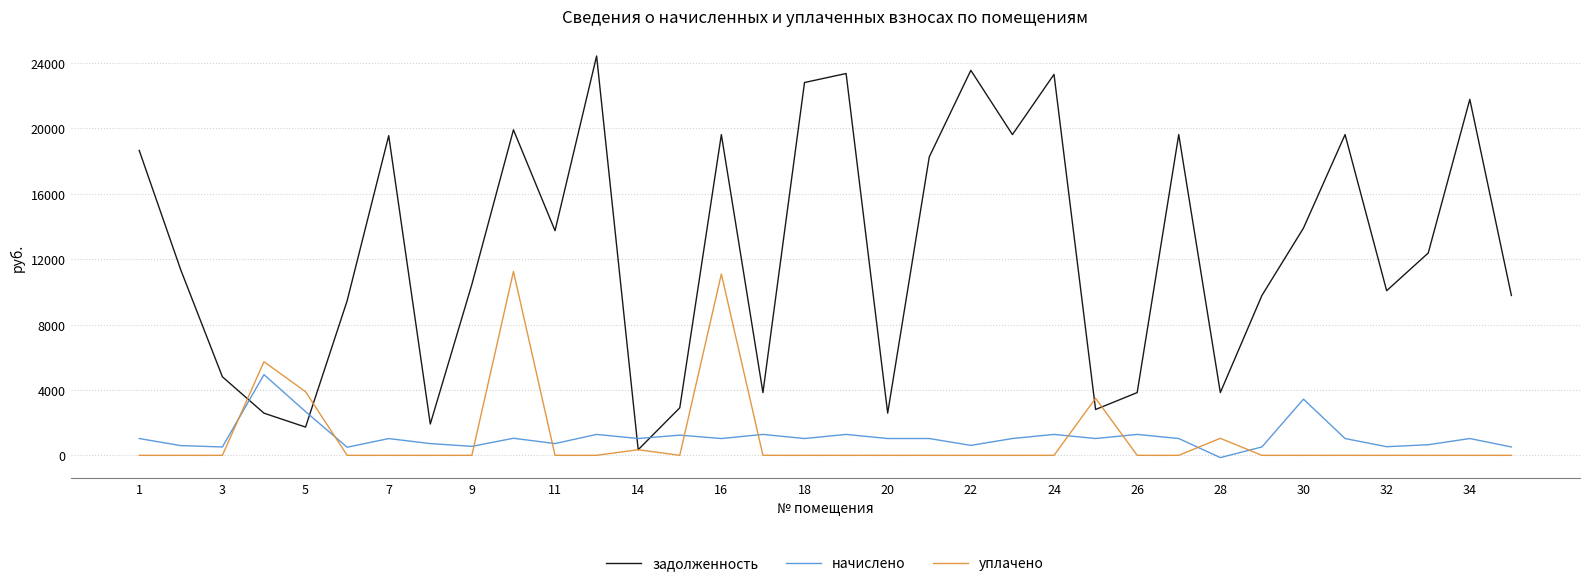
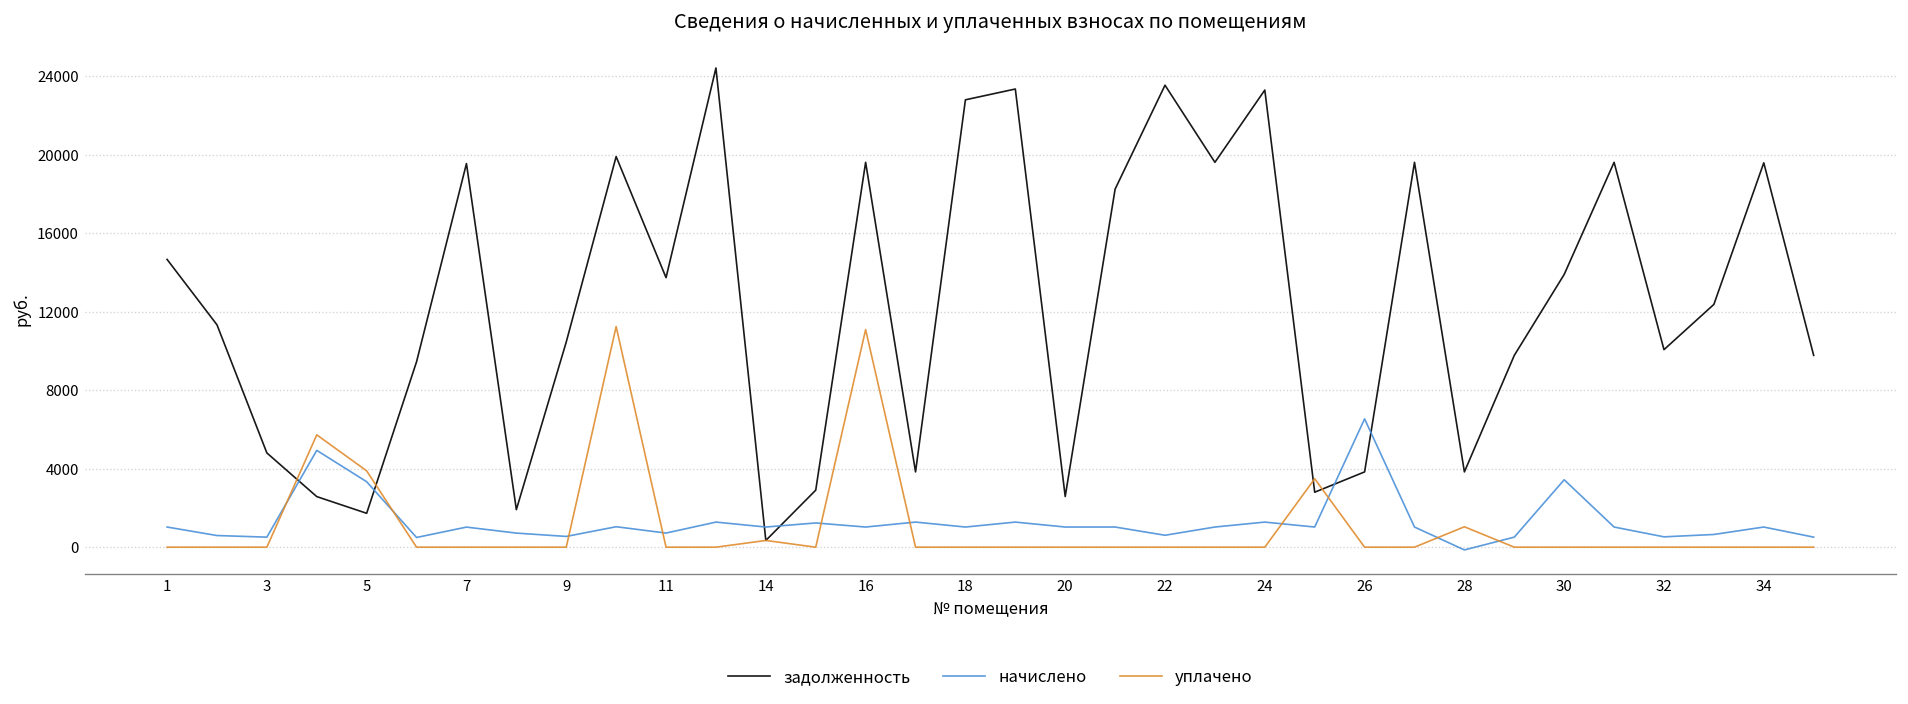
  {
    "задолженность": {
-     "1": 18700,
+     "1": 14700,
      "3": 4800,
      "5": 1700,
      "7": 19600,
      "9": 10500,
      "11": 13700,
      "16": 19600,
      "18": 22800,
      "20": 2600,
      "22": 23600,
      "24": 23300,
      "26": 3800,
      "28": 3800,
      "30": 13900,
      "32": 10100,
-     "34": 21800
+     "34": 19600
    },
    "начислено": {
      "1": 1000,
      "3": 500,
-     "5": 2700,
+     "5": 3300,
      "7": 1000,
      "9": 500,
      "11": 700,
      "14": 1000,
      "16": 1000,
      "18": 1000,
      "20": 1000,
      "22": 600,
      "24": 1300,
-     "26": 1300,
+     "26": 6500,
      "28": -100,
      "30": 3400,
      "32": 500,
      "34": 1000
    },
    "уплачено": {
      "1": 0,
      "3": 0,
      "5": 3900,
      "7": 0,
      "9": 0,
      "11": 0,
      "16": 11100,
      "18": 0,
      "20": 0,
      "22": 0,
      "24": 0,
      "26": 0,
      "28": 1000,
      "30": 0,
      "32": 0,
      "34": 0
    }
  }
